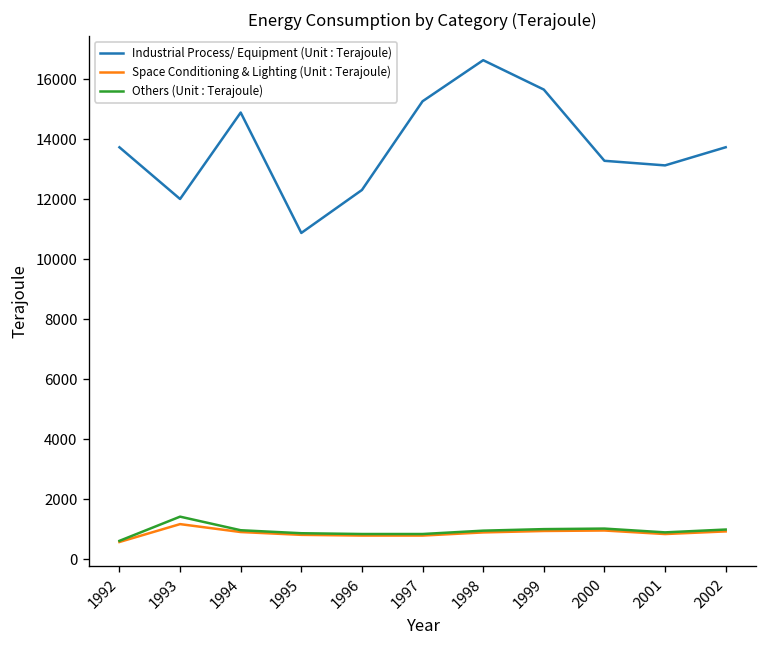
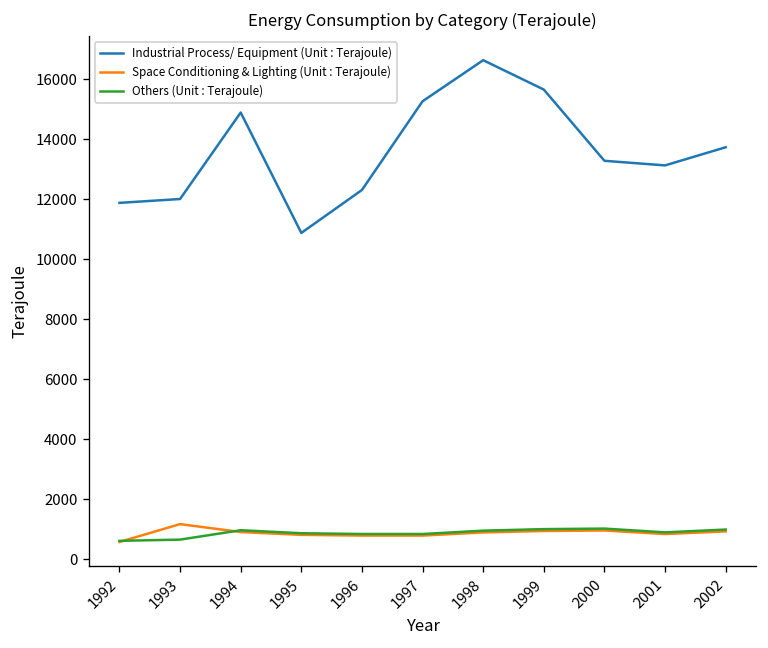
  {
    "Industrial Process/ Equipment (Unit : Terajoule)": {
-     "1992": 13700,
+     "1992": 11900,
      "1993": 12000,
      "1994": 14900,
      "1995": 10900,
      "1996": 12300,
      "1997": 15300,
      "1998": 16600,
      "1999": 15700,
      "2000": 13300,
      "2001": 13100,
      "2002": 13700
    },
    "Space Conditioning & Lighting (Unit : Terajoule)": {
      "1993": 1200
    },
    "Others (Unit : Terajoule)": {
-     "1993": 1400
+     "1993": 600
    }
  }
